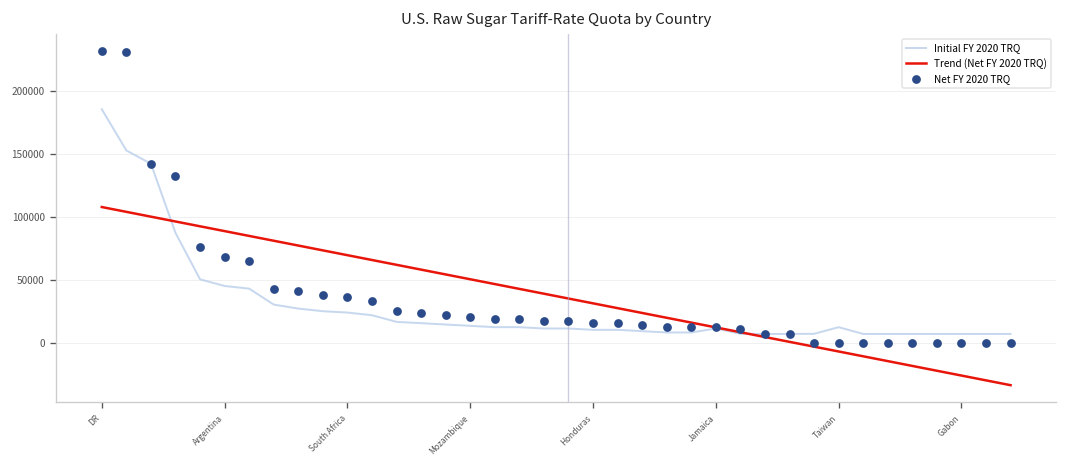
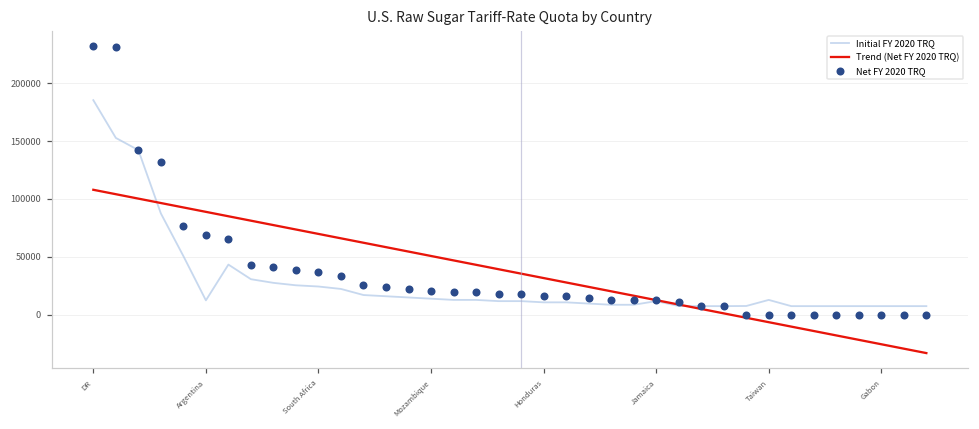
  {
    "Initial FY 2020 TRQ": {
      "DR": 185000,
-     "Argentina": 45000,
+     "Argentina": 12000,
      "Taiwan": 13000,
      "Gabon": 7000
    },
    "Trend (Net FY 2020 TRQ)": {
      "DR": 108000,
      "Argentina": 89000,
      "Taiwan": -7000,
      "Gabon": -26000
    }
  }
